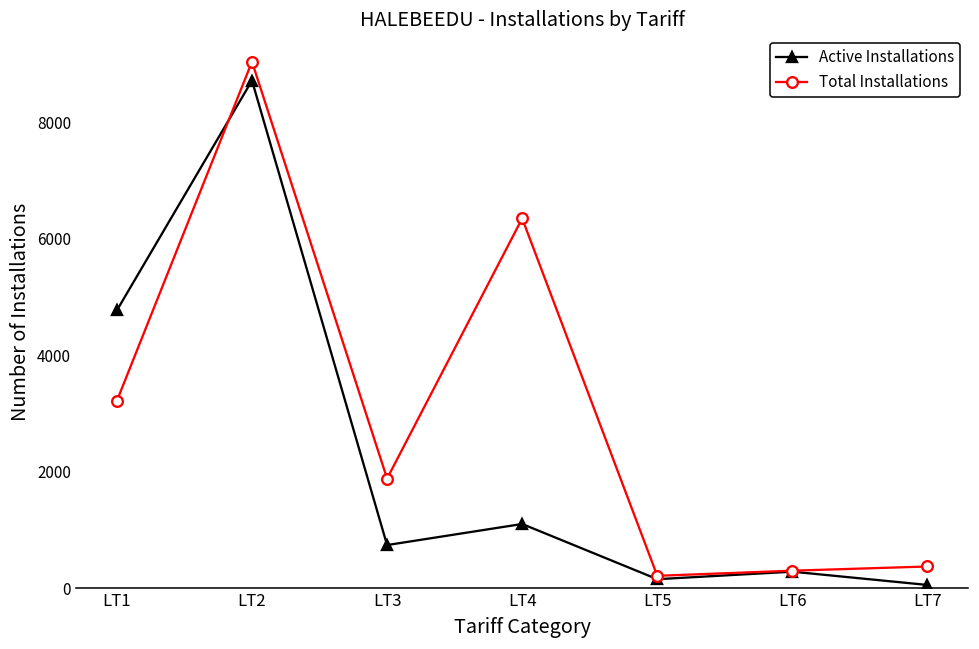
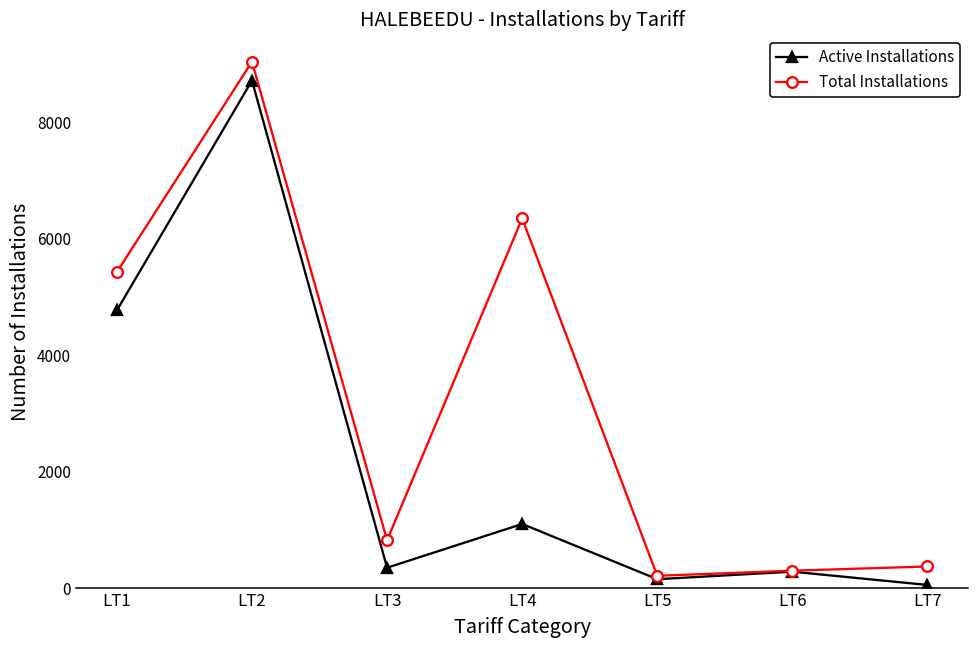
  {
    "Active Installations": {
      "LT1": 4800,
      "LT2": 8700,
-     "LT3": 700,
+     "LT3": 300,
      "LT4": 1100,
      "LT5": 200,
      "LT7": 100
    },
    "Total Installations": {
-     "LT1": 3200,
+     "LT1": 5400,
      "LT2": 9000,
-     "LT3": 1900,
+     "LT3": 800,
      "LT4": 6300,
      "LT5": 200,
      "LT7": 400
    }
  }
